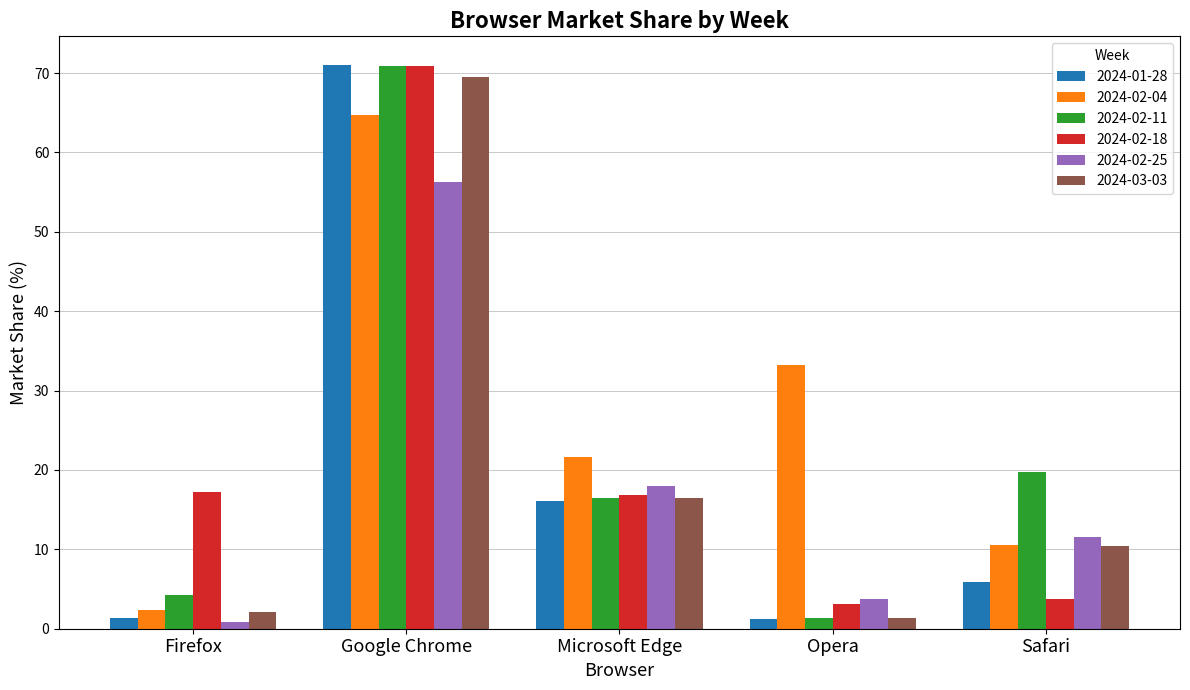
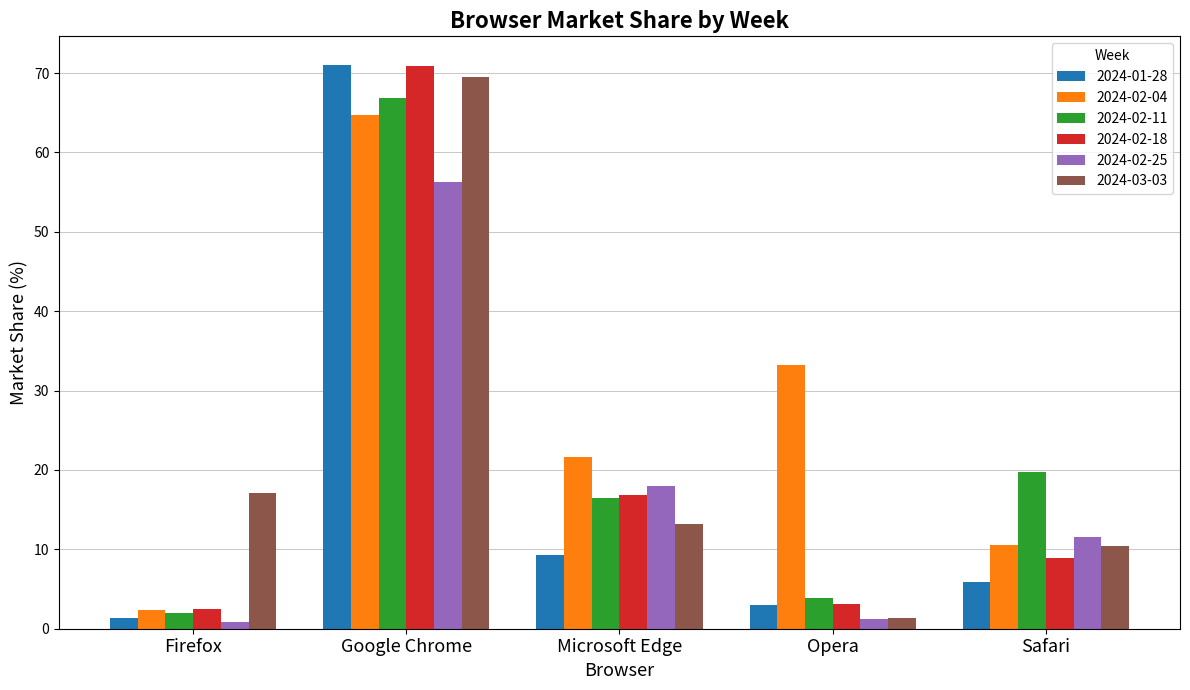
  {
    "2024-01-28": {
      "Firefox": 1,
      "Google Chrome": 71,
-     "Microsoft Edge": 16,
-     "Opera": 1,
+     "Microsoft Edge": 9,
+     "Opera": 3,
      "Safari": 6
    },
    "2024-02-04": {
      "Firefox": 2,
      "Google Chrome": 65,
      "Microsoft Edge": 22,
      "Opera": 33,
      "Safari": 11
    },
    "2024-02-11": {
-     "Firefox": 4,
-     "Google Chrome": 71,
+     "Firefox": 2,
+     "Google Chrome": 67,
      "Microsoft Edge": 16,
-     "Opera": 1,
+     "Opera": 4,
      "Safari": 20
    },
    "2024-02-18": {
-     "Firefox": 17,
+     "Firefox": 3,
      "Google Chrome": 71,
      "Microsoft Edge": 17,
      "Opera": 3,
-     "Safari": 4
+     "Safari": 9
    },
    "2024-02-25": {
      "Firefox": 1,
      "Google Chrome": 56,
      "Microsoft Edge": 18,
-     "Opera": 4,
+     "Opera": 1,
      "Safari": 12
    },
    "2024-03-03": {
-     "Firefox": 2,
+     "Firefox": 17,
      "Google Chrome": 70,
-     "Microsoft Edge": 17,
+     "Microsoft Edge": 13,
      "Opera": 1,
      "Safari": 10
    }
  }
